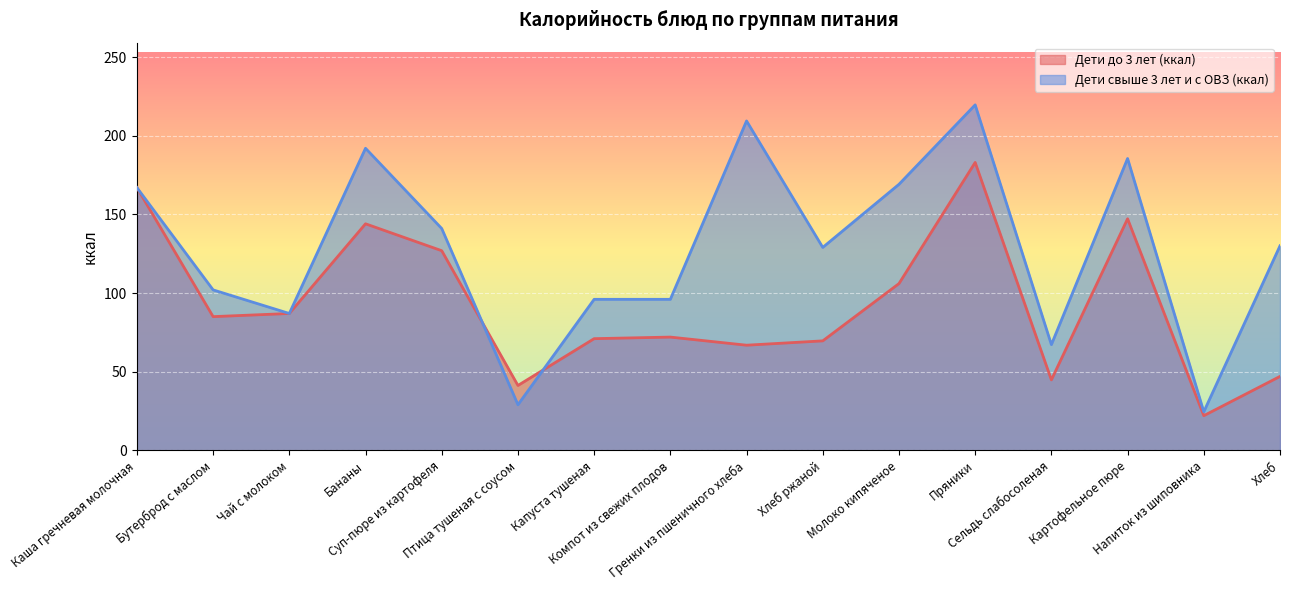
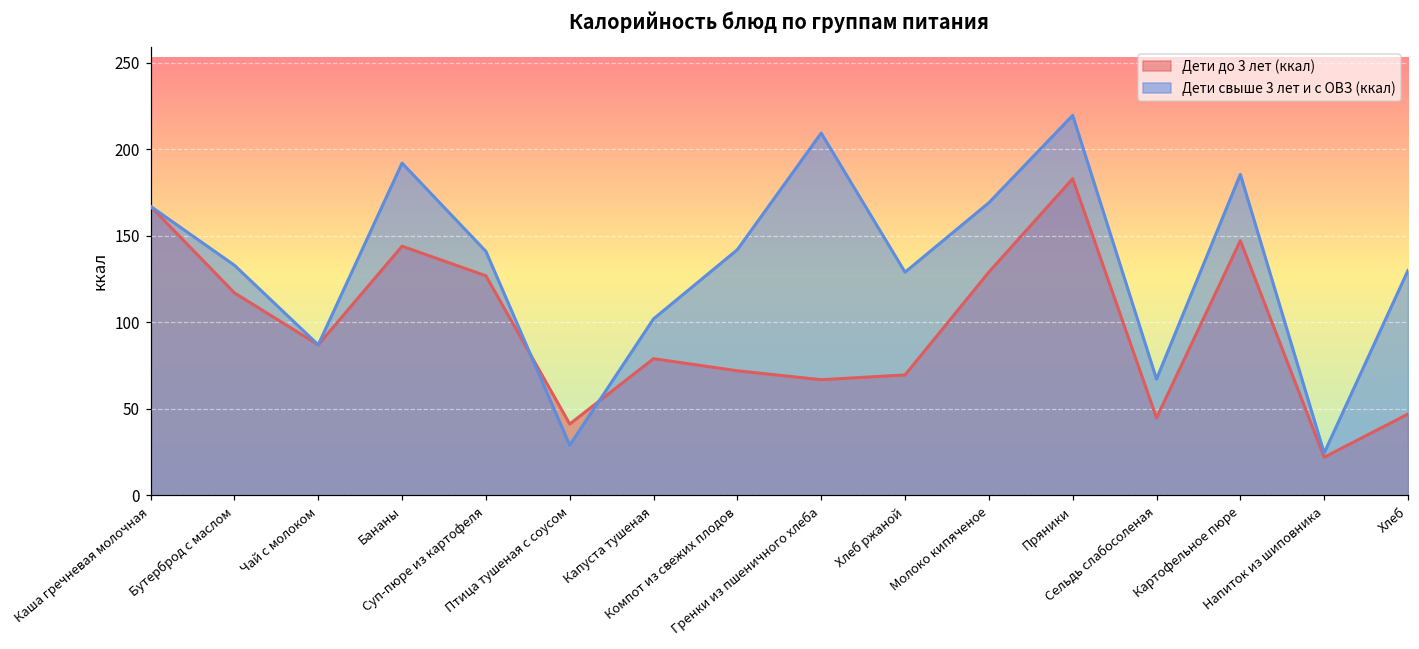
  {
    "Дети до 3 лет (ккал)": {
-     "Бутерброд с маслом": 85,
+     "Бутерброд с маслом": 117,
      "Бананы": 144,
      "Суп-пюре из картофеля": 127,
      "Птица тушеная с соусом": 41,
-     "Капуста тушеная": 71,
+     "Капуста тушеная": 79,
      "Компот из свежих плодов": 72,
      "Гренки из пшеничного хлеба": 67,
      "Хлеб ржаной": 70,
-     "Молоко кипяченое": 106,
+     "Молоко кипяченое": 129,
      "Пряники": 183,
      "Сельдь слабосоленая": 45,
      "Картофельное пюре": 147,
      "Напиток из шиповника": 22,
      "Хлеб": 47
    },
    "Дети свыше 3 лет и с ОВЗ (ккал)": {
-     "Бутерброд с маслом": 102,
+     "Бутерброд с маслом": 133,
      "Бананы": 192,
      "Суп-пюре из картофеля": 141,
      "Птица тушеная с соусом": 29,
-     "Капуста тушеная": 96,
-     "Компот из свежих плодов": 96,
+     "Капуста тушеная": 102,
+     "Компот из свежих плодов": 142,
      "Гренки из пшеничного хлеба": 209,
      "Хлеб ржаной": 129,
      "Молоко кипяченое": 169,
      "Пряники": 220,
      "Сельдь слабосоленая": 67,
      "Картофельное пюре": 186,
      "Напиток из шиповника": 25,
      "Хлеб": 130
    }
  }
